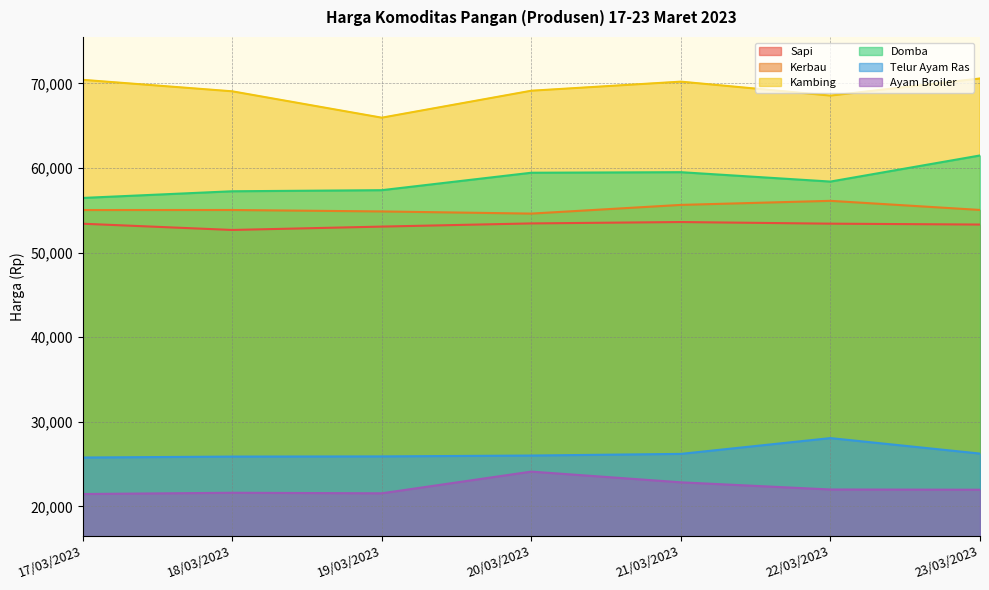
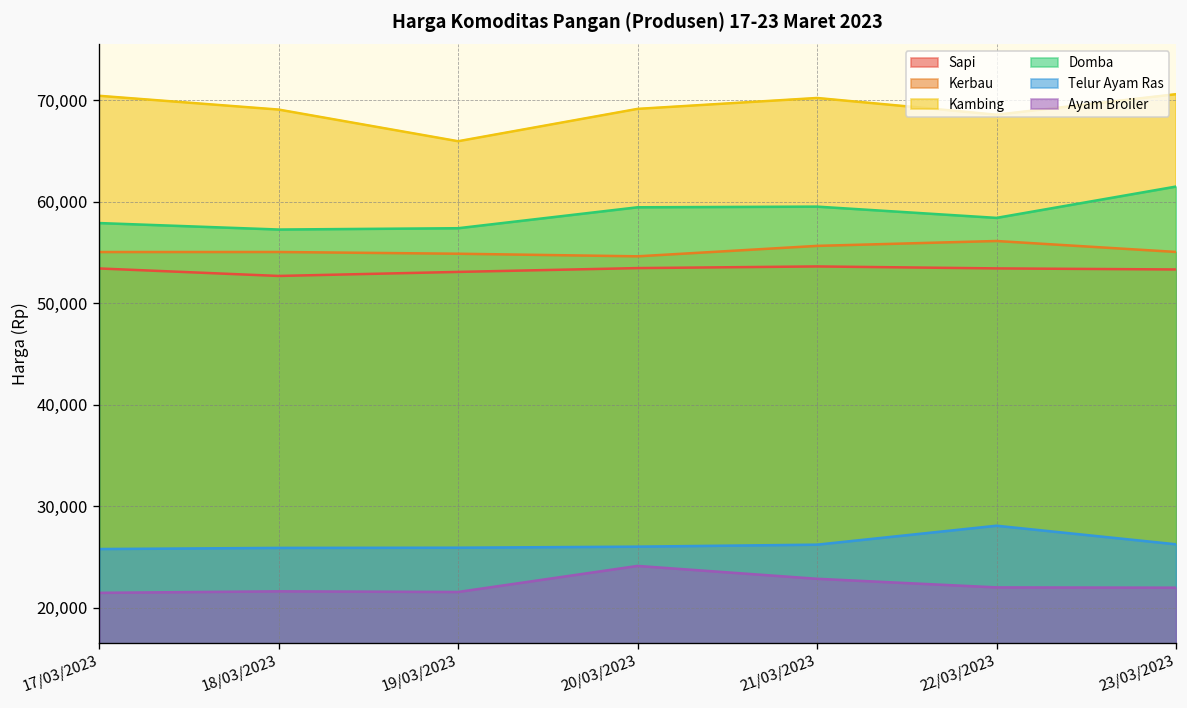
  {
    "Kambing": {
      "17/03/2023": "70,000",
      "18/03/2023": "69,000",
      "19/03/2023": "66,000",
      "20/03/2023": "69,000",
      "21/03/2023": "70,000",
      "22/03/2023": "69,000",
      "23/03/2023": "71,000"
    },
    "Domba": {
-     "17/03/2023": "56,000",
+     "17/03/2023": "58,000",
      "18/03/2023": "57,000",
      "19/03/2023": "57,000",
      "20/03/2023": "59,000",
      "21/03/2023": "59,000",
      "22/03/2023": "58,000",
      "23/03/2023": "61,000"
    },
    "Telur Ayam Ras": {
      "17/03/2023": "26,000",
      "18/03/2023": "26,000",
      "19/03/2023": "26,000",
      "20/03/2023": "26,000",
      "21/03/2023": "26,000",
      "22/03/2023": "28,000",
      "23/03/2023": "26,000"
    },
    "Ayam Broiler": {
      "17/03/2023": "21,000",
      "18/03/2023": "22,000",
      "19/03/2023": "22,000",
      "20/03/2023": "24,000",
      "21/03/2023": "23,000",
      "22/03/2023": "22,000",
      "23/03/2023": "22,000"
    }
  }
